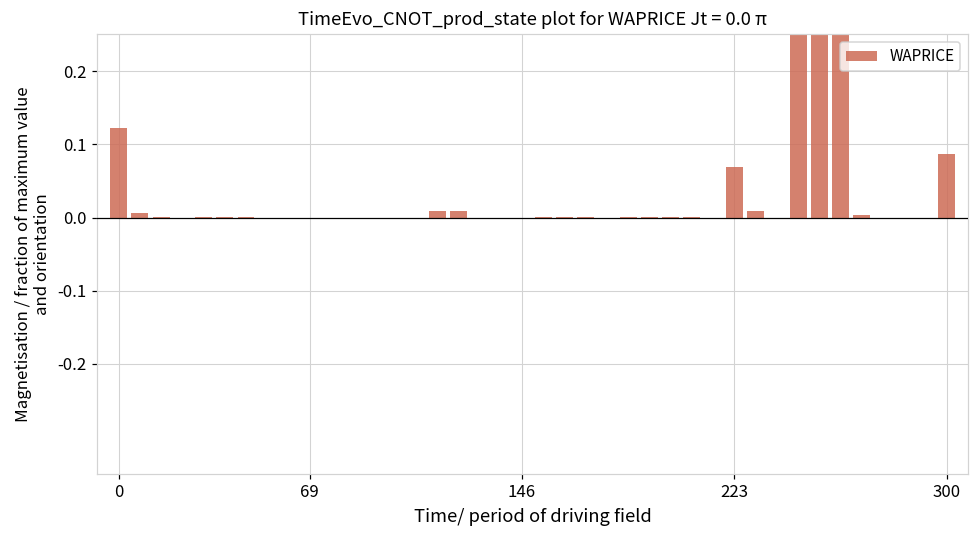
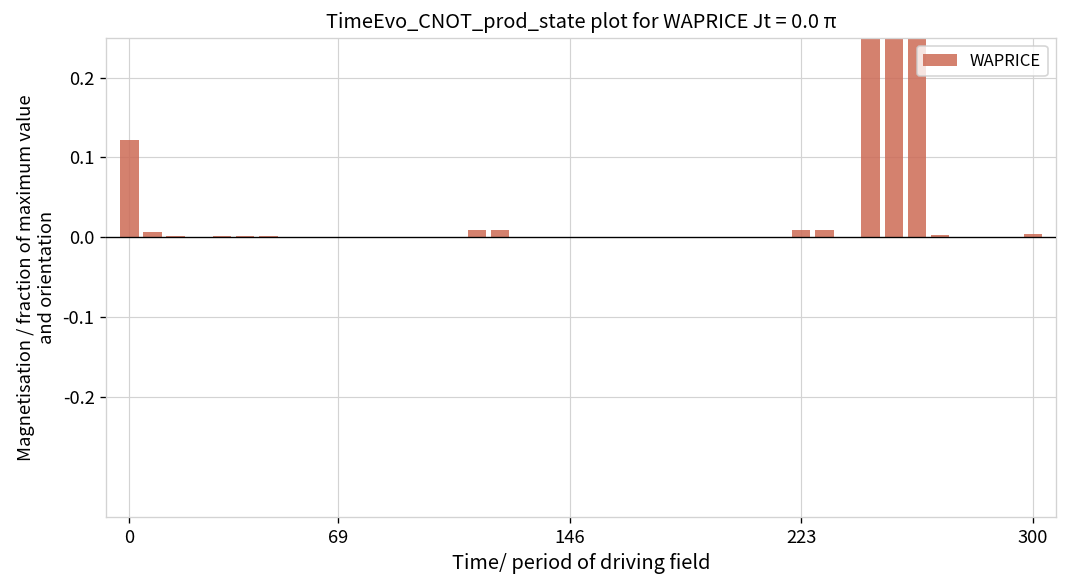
  {
    "0": 0.12,
-   "223": 0.07,
-   "300": 0.09
+   "223": 0.01,
+   "300": 0.00
  }
